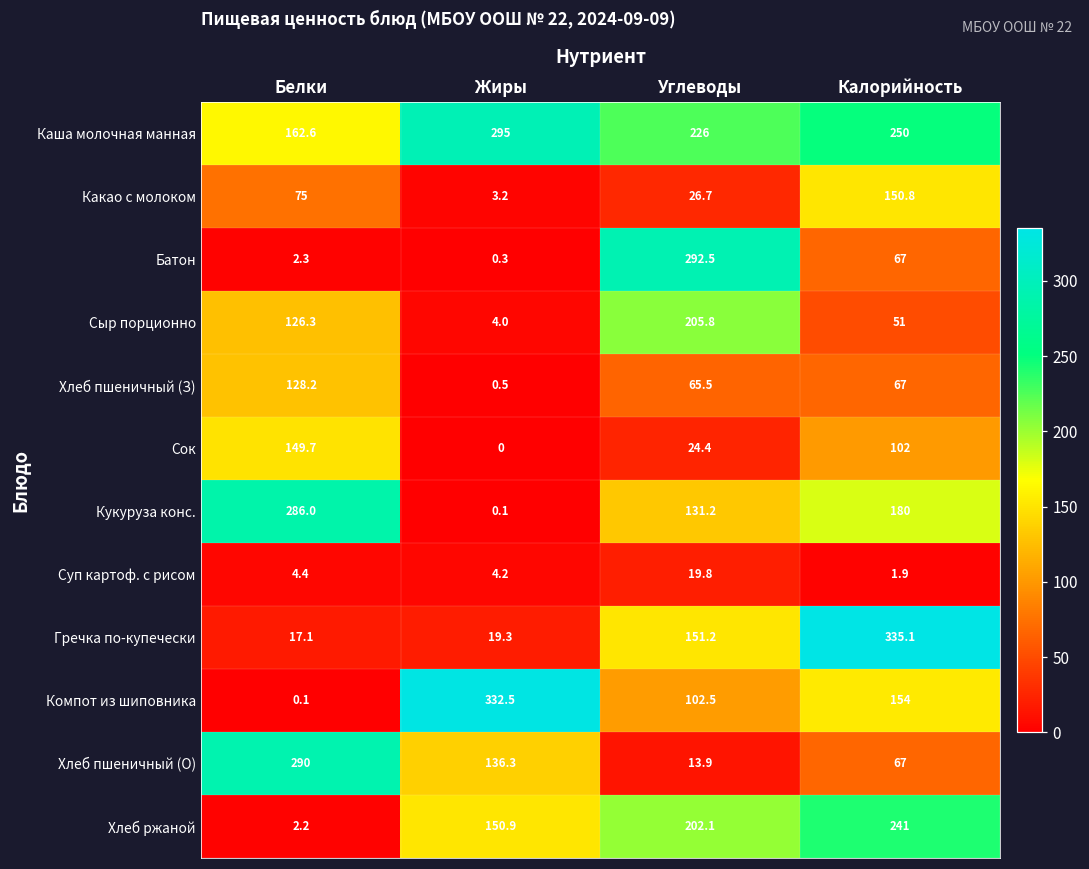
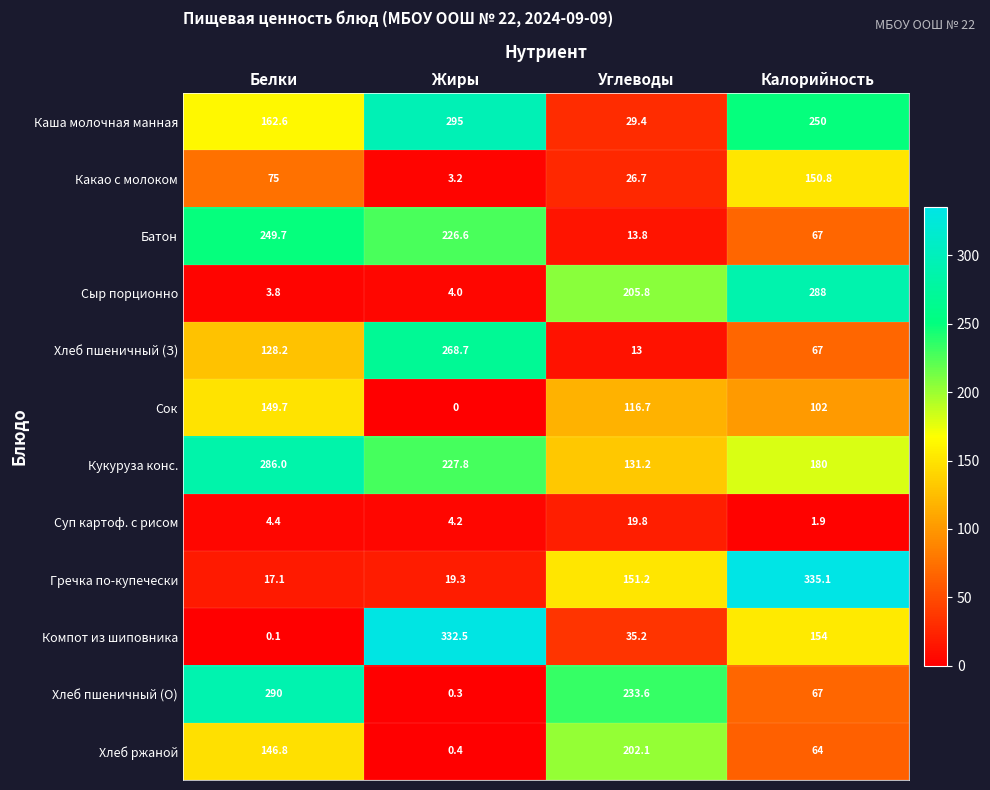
  {
    "Каша молочная манная": {
      "Белки": 162.6,
      "Жиры": 295,
-     "Углеводы": 226,
+     "Углеводы": 29.4,
      "Калорийность": 250
    },
    "Какао с молоком": {
      "Белки": 75,
      "Жиры": 3.2,
      "Углеводы": 26.7,
      "Калорийность": 150.8
    },
    "Батон": {
-     "Белки": 2.3,
-     "Жиры": 0.3,
-     "Углеводы": 292.5,
+     "Белки": 249.7,
+     "Жиры": 226.6,
+     "Углеводы": 13.8,
      "Калорийность": 67
    },
    "Сыр порционно": {
-     "Белки": 126.3,
+     "Белки": 3.8,
      "Жиры": 4.0,
      "Углеводы": 205.8,
-     "Калорийность": 51
+     "Калорийность": 288
    },
    "Хлеб пшеничный (З)": {
      "Белки": 128.2,
-     "Жиры": 0.5,
-     "Углеводы": 65.5,
+     "Жиры": 268.7,
+     "Углеводы": 13,
      "Калорийность": 67
    },
    "Сок": {
      "Белки": 149.7,
      "Жиры": 0,
-     "Углеводы": 24.4,
+     "Углеводы": 116.7,
      "Калорийность": 102
    },
    "Кукуруза конс.": {
      "Белки": 286.0,
-     "Жиры": 0.1,
+     "Жиры": 227.8,
      "Углеводы": 131.2,
      "Калорийность": 180
    },
    "Суп картоф. с рисом": {
      "Белки": 4.4,
      "Жиры": 4.2,
      "Углеводы": 19.8,
      "Калорийность": 1.9
    },
    "Гречка по-купечески": {
      "Белки": 17.1,
      "Жиры": 19.3,
      "Углеводы": 151.2,
      "Калорийность": 335.1
    },
    "Компот из шиповника": {
      "Белки": 0.1,
      "Жиры": 332.5,
-     "Углеводы": 102.5,
+     "Углеводы": 35.2,
      "Калорийность": 154
    },
    "Хлеб пшеничный (О)": {
      "Белки": 290,
-     "Жиры": 136.3,
-     "Углеводы": 13.9,
+     "Жиры": 0.3,
+     "Углеводы": 233.6,
      "Калорийность": 67
    },
    "Хлеб ржаной": {
-     "Белки": 2.2,
-     "Жиры": 150.9,
+     "Белки": 146.8,
+     "Жиры": 0.4,
      "Углеводы": 202.1,
-     "Калорийность": 241
+     "Калорийность": 64
    }
  }
